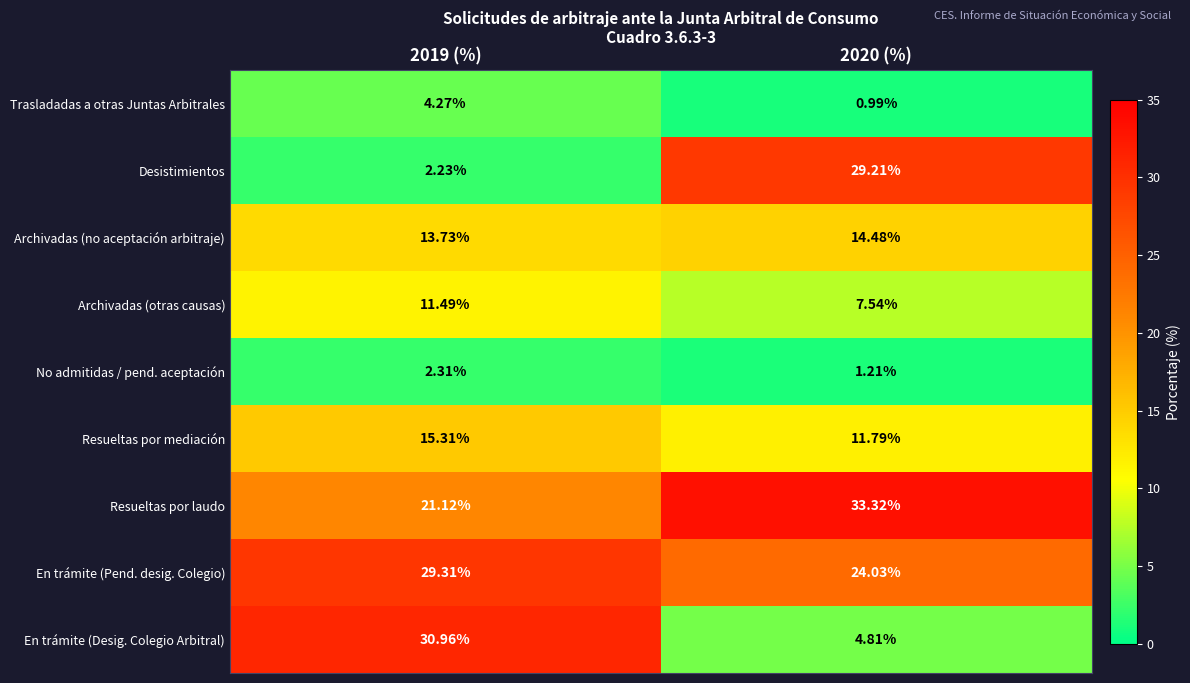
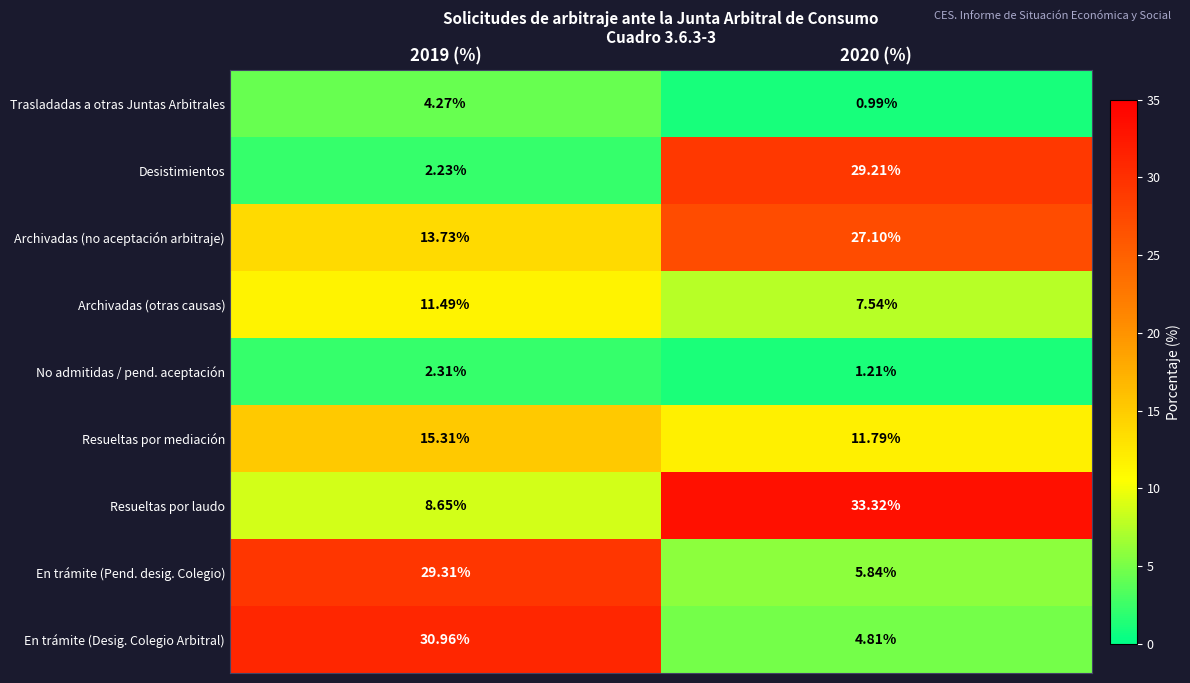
  {
    "Trasladadas a otras Juntas Arbitrales": {
      "2019 (%)": "4.27%",
      "2020 (%)": "0.99%"
    },
    "Desistimientos": {
      "2019 (%)": "2.23%",
      "2020 (%)": "29.21%"
    },
    "Archivadas (no aceptación arbitraje)": {
      "2019 (%)": "13.73%",
-     "2020 (%)": "14.48%"
+     "2020 (%)": "27.10%"
    },
    "Archivadas (otras causas)": {
      "2019 (%)": "11.49%",
      "2020 (%)": "7.54%"
    },
    "No admitidas / pend. aceptación": {
      "2019 (%)": "2.31%",
      "2020 (%)": "1.21%"
    },
    "Resueltas por mediación": {
      "2019 (%)": "15.31%",
      "2020 (%)": "11.79%"
    },
    "Resueltas por laudo": {
-     "2019 (%)": "21.12%",
+     "2019 (%)": "8.65%",
      "2020 (%)": "33.32%"
    },
    "En trámite (Pend. desig. Colegio)": {
      "2019 (%)": "29.31%",
-     "2020 (%)": "24.03%"
+     "2020 (%)": "5.84%"
    },
    "En trámite (Desig. Colegio Arbitral)": {
      "2019 (%)": "30.96%",
      "2020 (%)": "4.81%"
    }
  }
